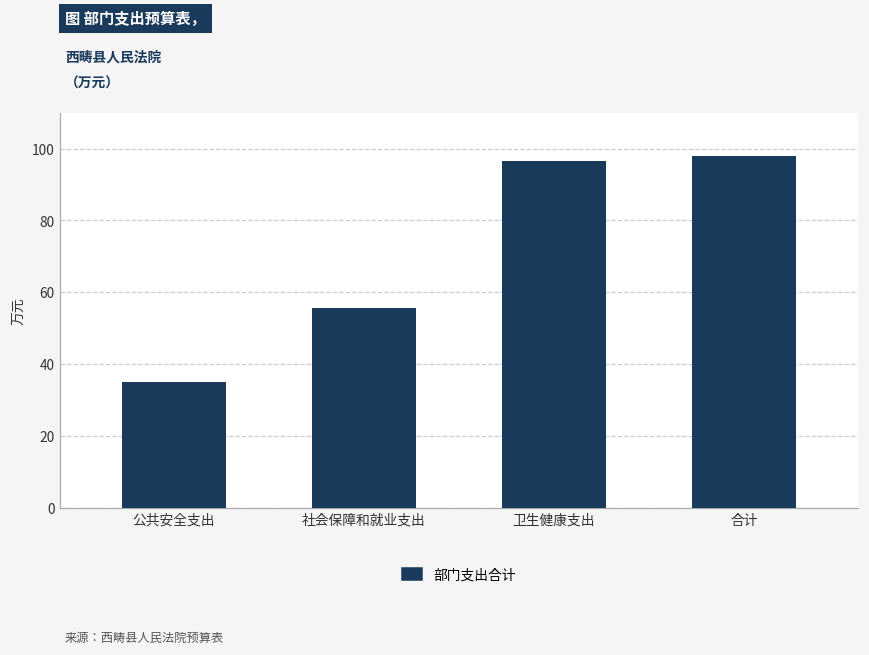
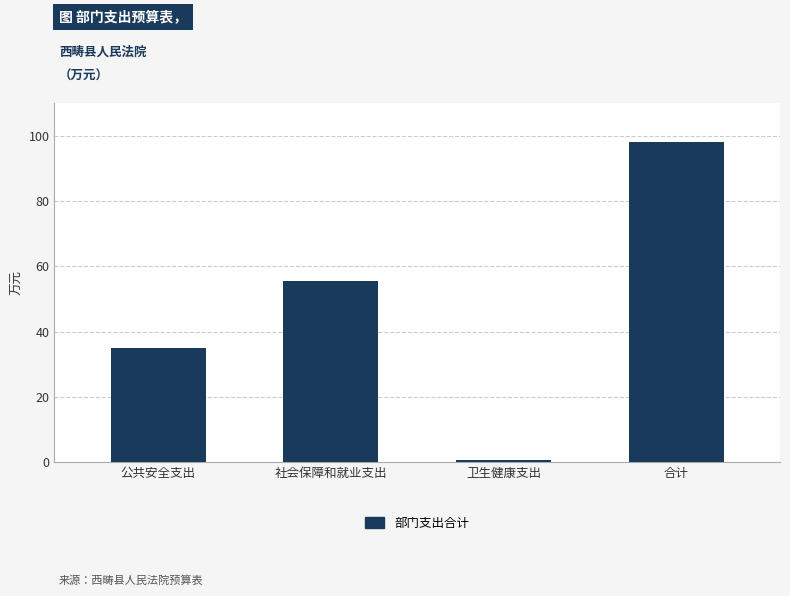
  {
    "公共安全支出": 35,
    "社会保障和就业支出": 56,
-   "卫生健康支出": 96,
+   "卫生健康支出": 1,
    "合计": 98
  }
